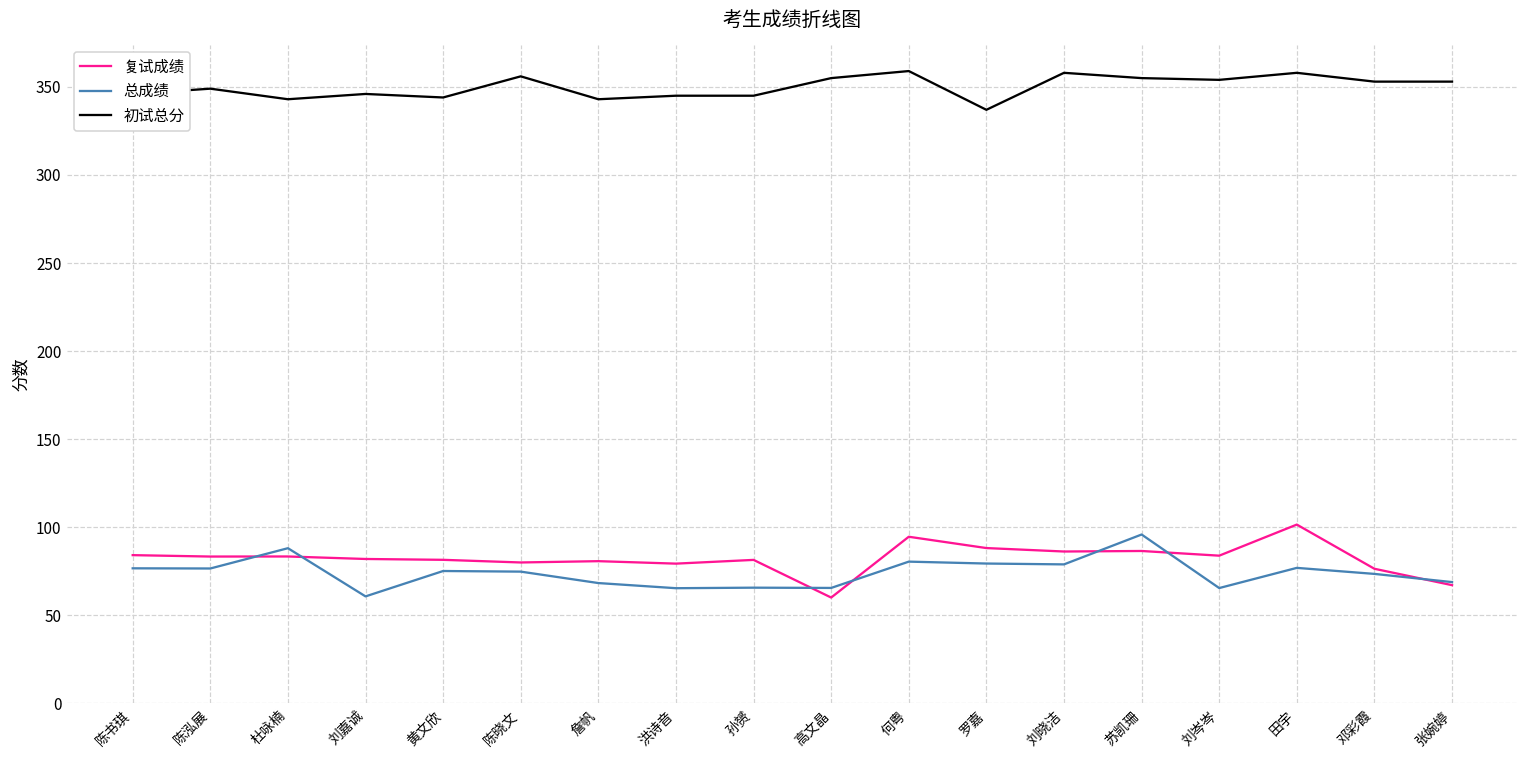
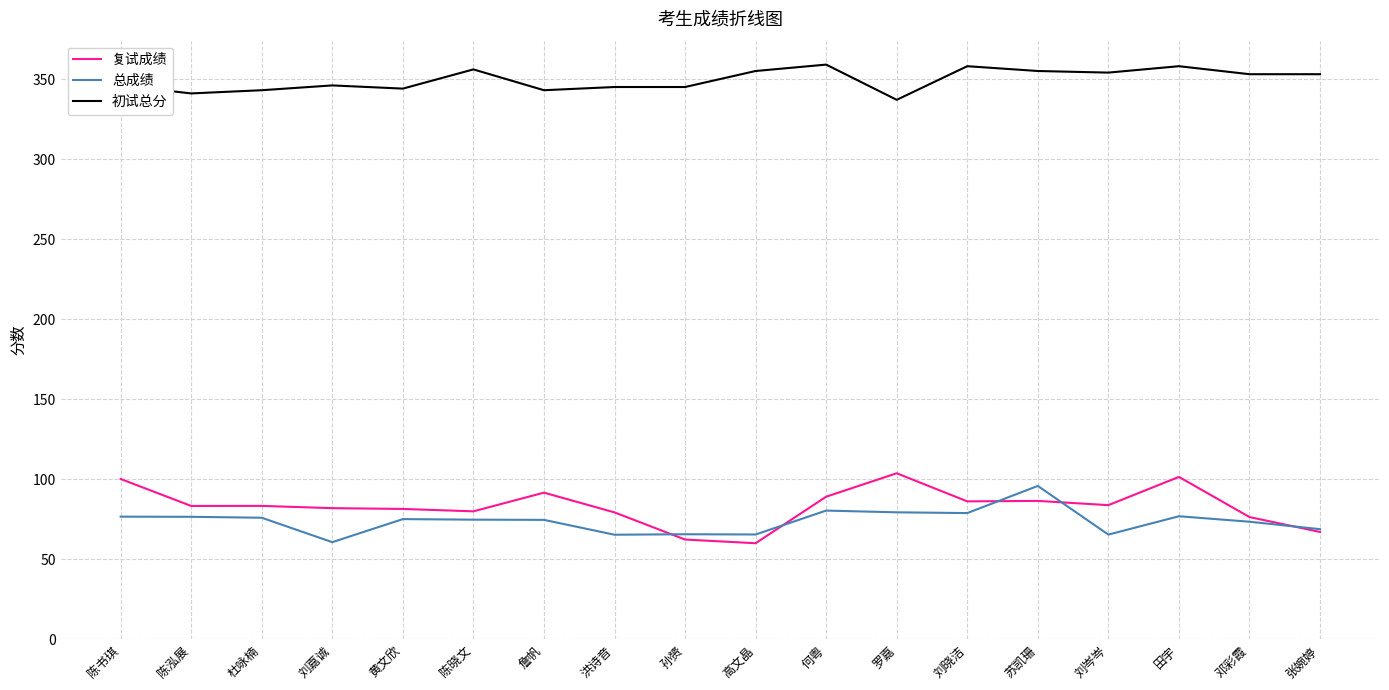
  {
    "复试成绩": {
-     "陈书琪": 84,
+     "陈书琪": 100,
      "陈泓展": 83,
      "杜咏楠": 83,
      "刘嘉诚": 82,
      "黄文欣": 82,
      "陈晓文": 80,
-     "詹帆": 81,
+     "詹帆": 92,
      "洪诗音": 79,
-     "孙赟": 81,
+     "孙赟": 62,
      "高文晶": 60,
-     "何粤": 95,
-     "罗嘉": 88,
+     "何粤": 89,
+     "罗嘉": 104,
      "刘晓洁": 86,
      "苏凯珊": 87,
      "刘岑岑": 84,
      "田宇": 102,
      "邓彩霞": 76,
      "张婉婷": 67
    },
    "总成绩": {
      "陈书琪": 77,
      "陈泓展": 77,
-     "杜咏楠": 88,
+     "杜咏楠": 76,
      "刘嘉诚": 61,
      "黄文欣": 75,
      "陈晓文": 75,
-     "詹帆": 68,
+     "詹帆": 75,
      "洪诗音": 65,
      "孙赟": 66,
      "高文晶": 66,
      "何粤": 80,
      "罗嘉": 79,
      "刘晓洁": 79,
      "苏凯珊": 96,
      "刘岑岑": 65,
      "田宇": 77,
      "邓彩霞": 74,
      "张婉婷": 69
    },
    "初试总分": {
-     "陈泓展": 349,
+     "陈泓展": 341,
      "杜咏楠": 343,
      "刘嘉诚": 346,
      "黄文欣": 344,
      "陈晓文": 356,
      "詹帆": 343,
      "洪诗音": 345,
      "孙赟": 345,
      "高文晶": 355,
      "何粤": 359,
      "罗嘉": 337,
      "刘晓洁": 358,
      "苏凯珊": 355,
      "刘岑岑": 354,
      "田宇": 358,
      "邓彩霞": 353,
      "张婉婷": 353
    }
  }
